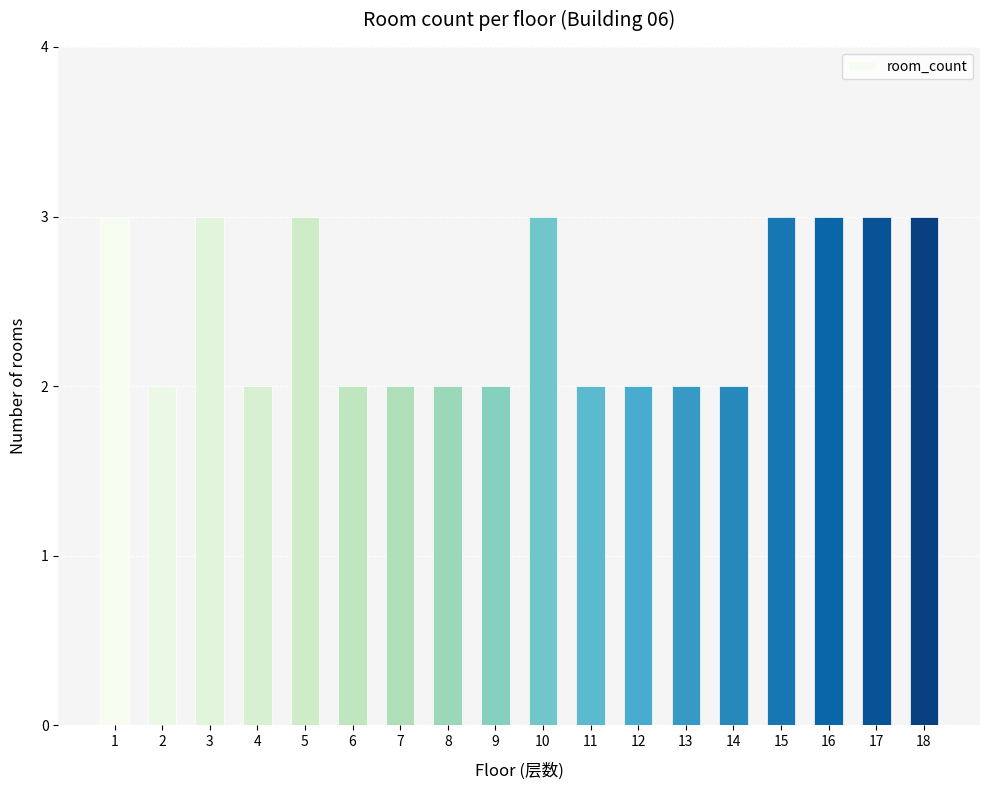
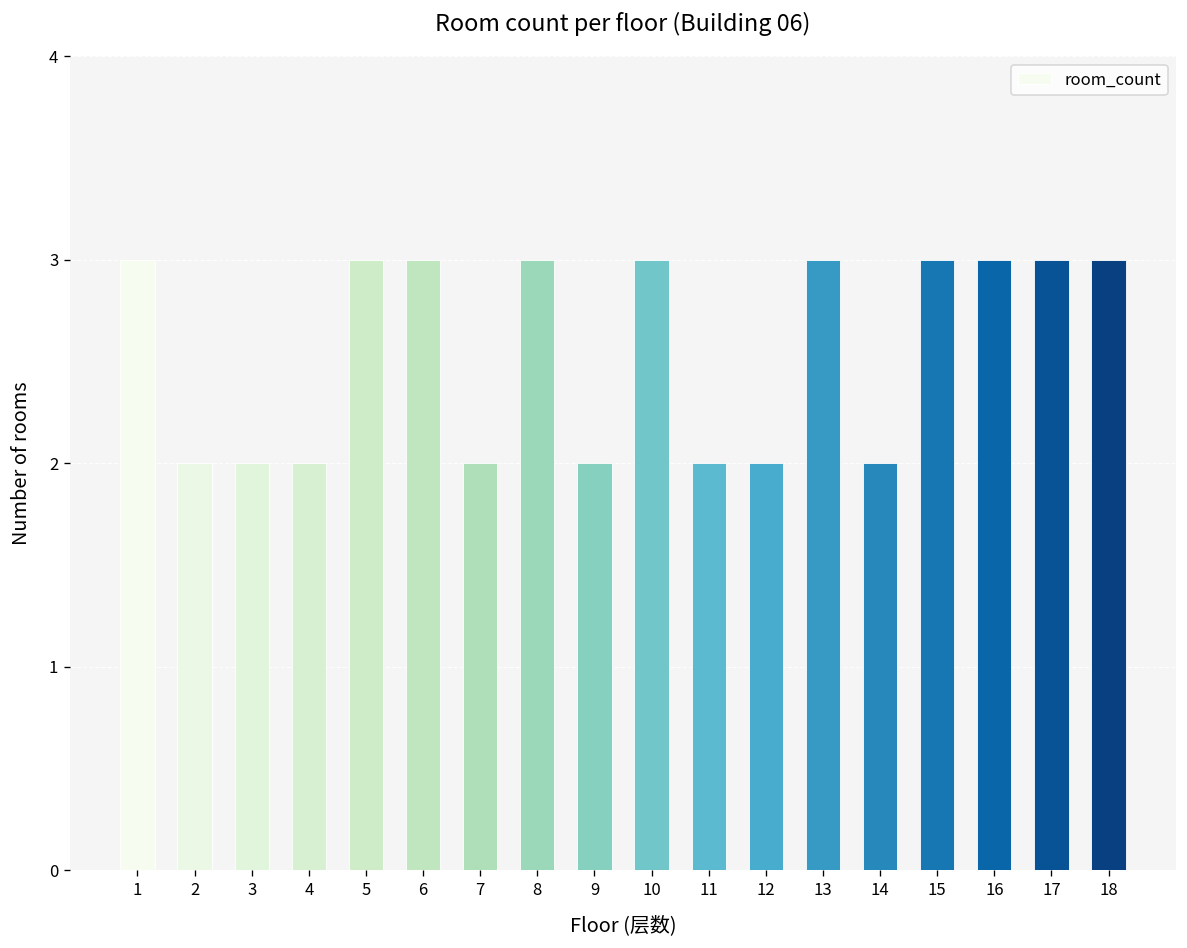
  {
    "1": 3,
    "2": 2,
-   "3": 3,
+   "3": 2,
    "4": 2,
    "5": 3,
-   "6": 2,
+   "6": 3,
    "7": 2,
-   "8": 2,
+   "8": 3,
    "9": 2,
    "10": 3,
    "11": 2,
    "12": 2,
-   "13": 2,
+   "13": 3,
    "14": 2,
    "15": 3,
    "16": 3,
    "17": 3,
    "18": 3
  }
